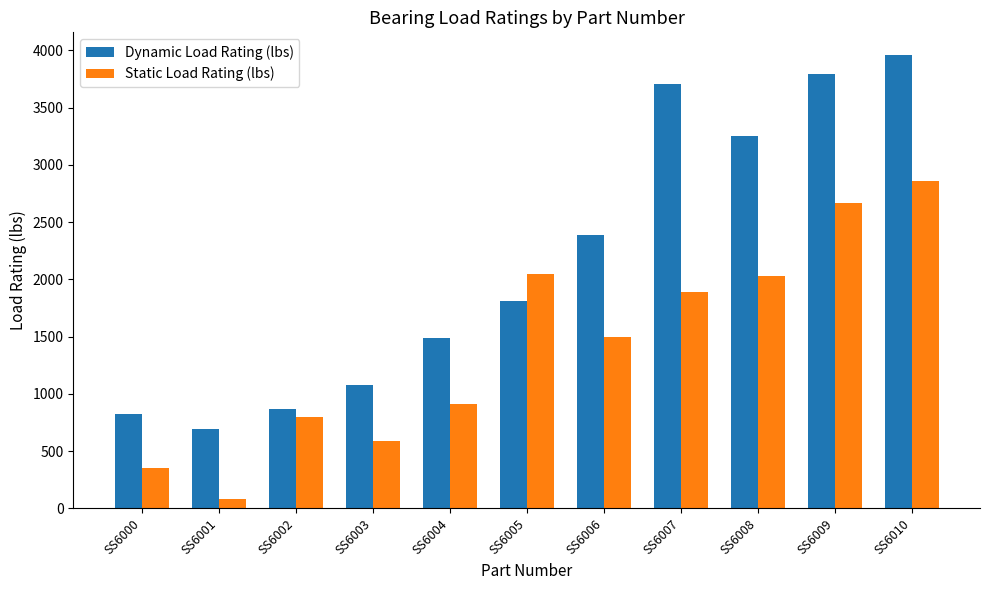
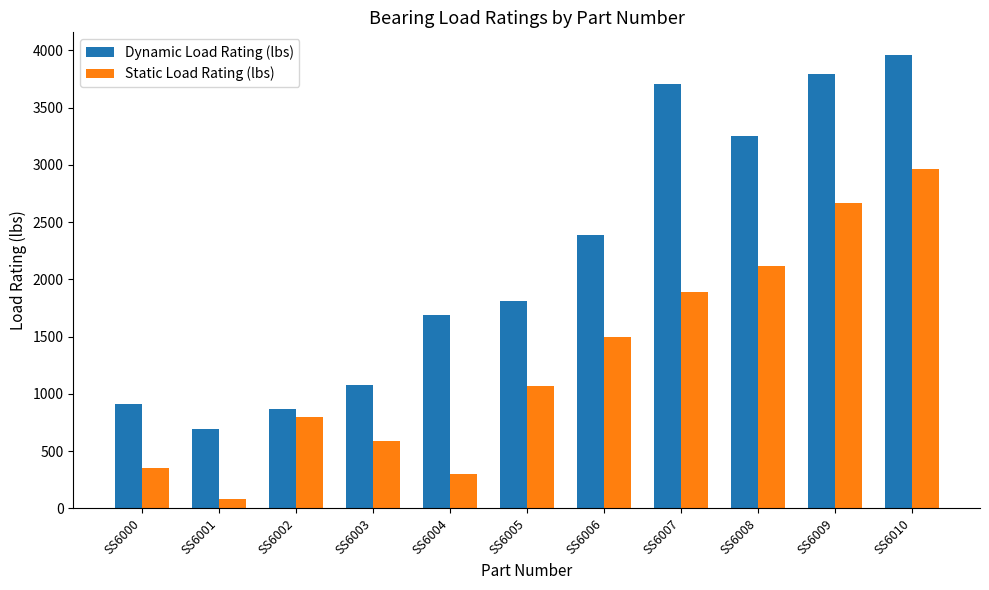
  {
    "Dynamic Load Rating (lbs)": {
-     "SS6000": 820,
+     "SS6000": 910,
      "SS6001": 690,
      "SS6002": 870,
      "SS6003": 1080,
-     "SS6004": 1490,
+     "SS6004": 1690,
      "SS6005": 1810,
      "SS6006": 2390,
      "SS6007": 3710,
      "SS6008": 3250,
      "SS6009": 3800,
      "SS6010": 3960
    },
    "Static Load Rating (lbs)": {
      "SS6000": 350,
      "SS6001": 80,
      "SS6002": 800,
      "SS6003": 590,
-     "SS6004": 910,
-     "SS6005": 2040,
+     "SS6004": 300,
+     "SS6005": 1070,
      "SS6006": 1500,
      "SS6007": 1890,
-     "SS6008": 2030,
+     "SS6008": 2120,
      "SS6009": 2670,
-     "SS6010": 2860
+     "SS6010": 2960
    }
  }
